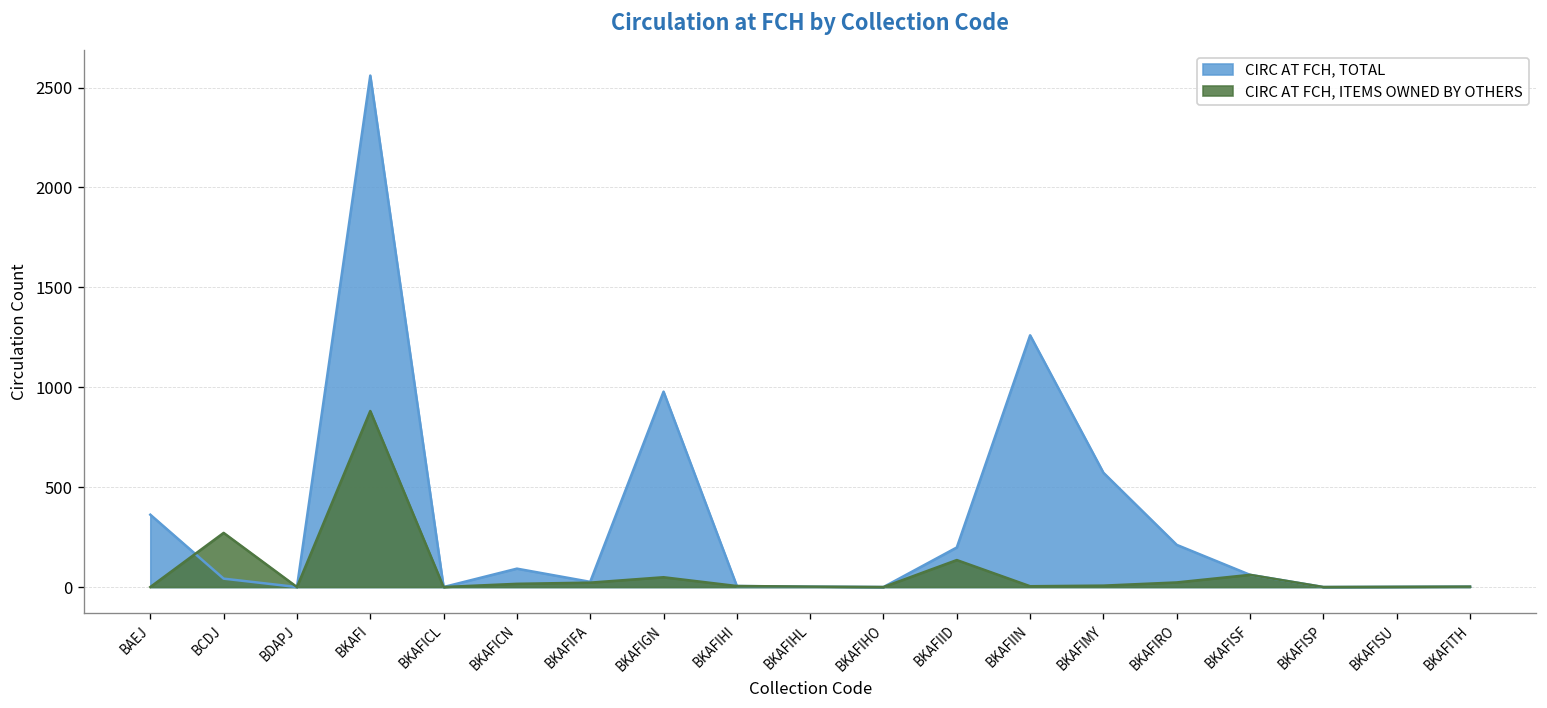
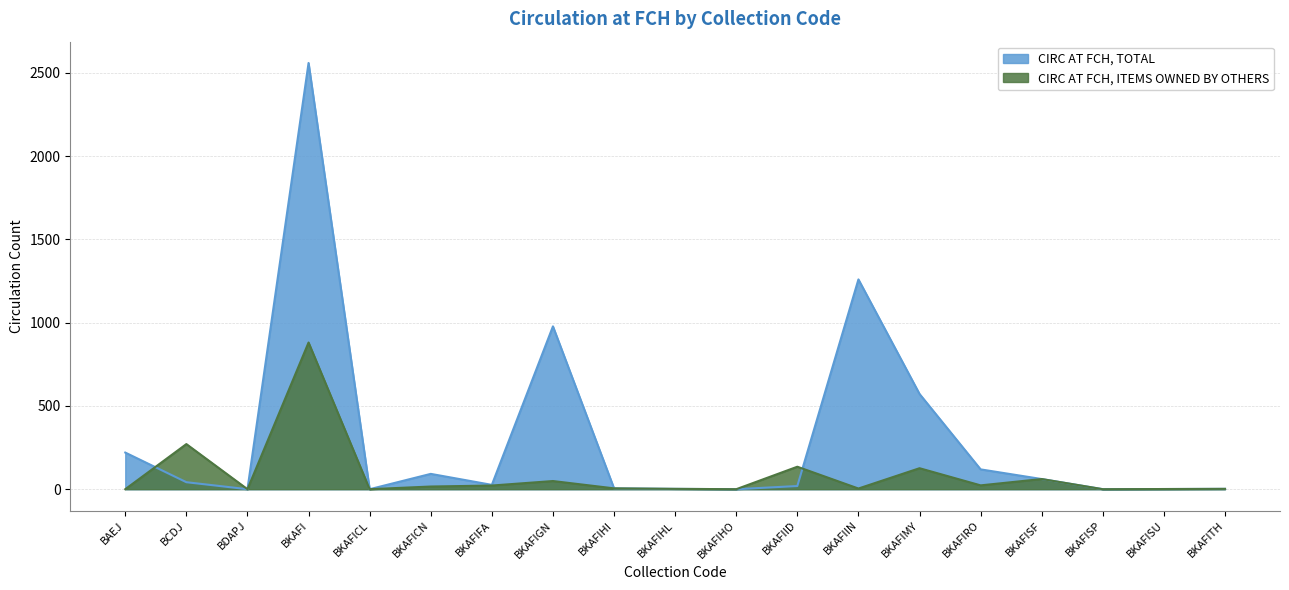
  {
    "CIRC AT FCH, TOTAL": {
-     "BAEJ": 360,
+     "BAEJ": 220,
      "BCDJ": 40,
      "BKAFI": 2560,
      "BKAFICN": 90,
      "BKAFIGN": 980,
-     "BKAFIID": 200,
+     "BKAFIID": 20,
      "BKAFIIN": 1260,
      "BKAFIMY": 570,
-     "BKAFIRO": 210
+     "BKAFIRO": 120
    },
    "CIRC AT FCH, ITEMS OWNED BY OTHERS": {
      "BAEJ": 0,
      "BCDJ": 270,
      "BKAFI": 880,
      "BKAFICN": 20,
      "BKAFIGN": 50,
      "BKAFIID": 140,
      "BKAFIIN": 0,
-     "BKAFIMY": 10,
+     "BKAFIMY": 130,
      "BKAFIRO": 20
    }
  }
